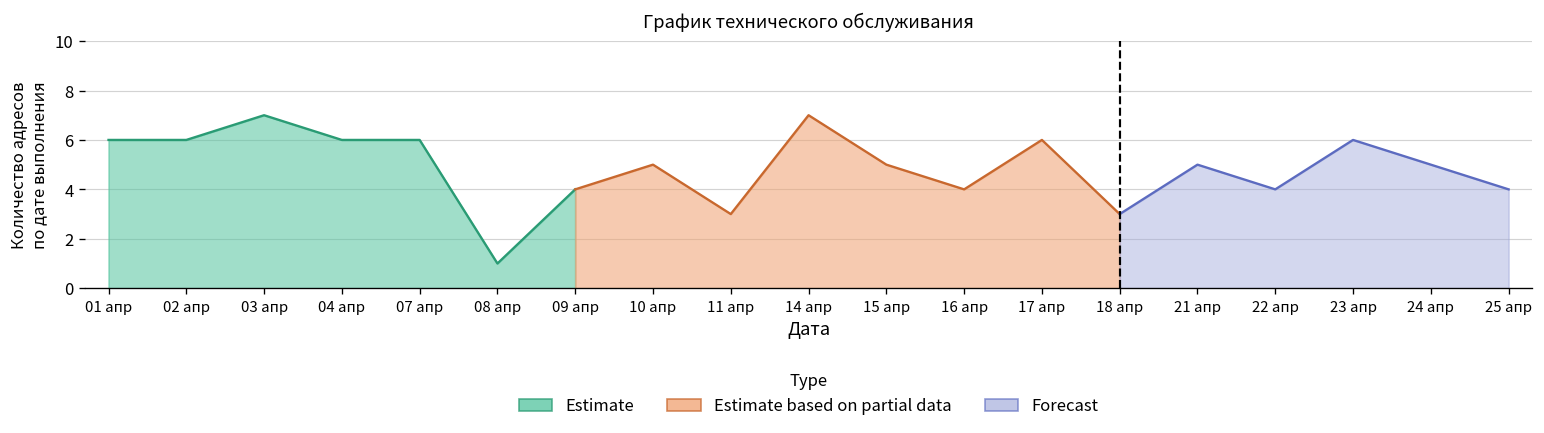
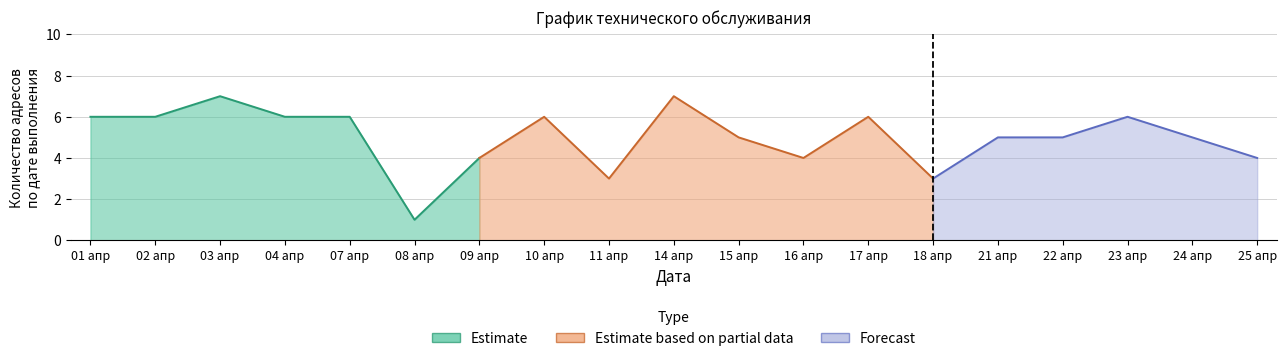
  {
    "Estimate": {
      "01 апр": 6,
      "02 апр": 6,
      "03 апр": 7,
      "04 апр": 6,
      "07 апр": 6,
      "08 апр": 1
    },
    "Estimate based on partial data": {
-     "10 апр": 5,
+     "10 апр": 6,
      "11 апр": 3,
      "14 апр": 7,
      "15 апр": 5,
      "16 апр": 4,
      "17 апр": 6
    },
    "Forecast": {
      "21 апр": 5,
-     "22 апр": 4,
+     "22 апр": 5,
      "23 апр": 6,
      "24 апр": 5,
      "25 апр": 4
    }
  }
